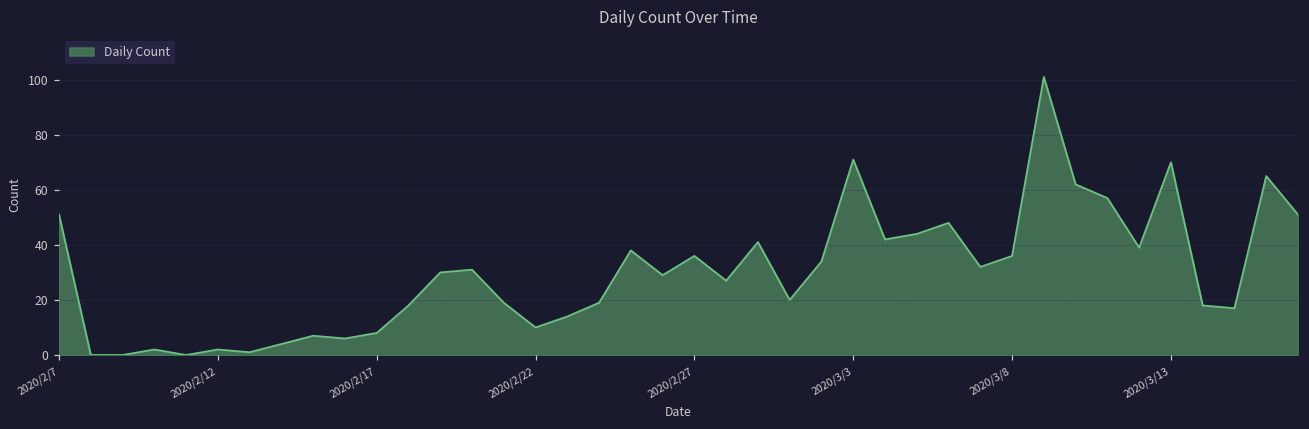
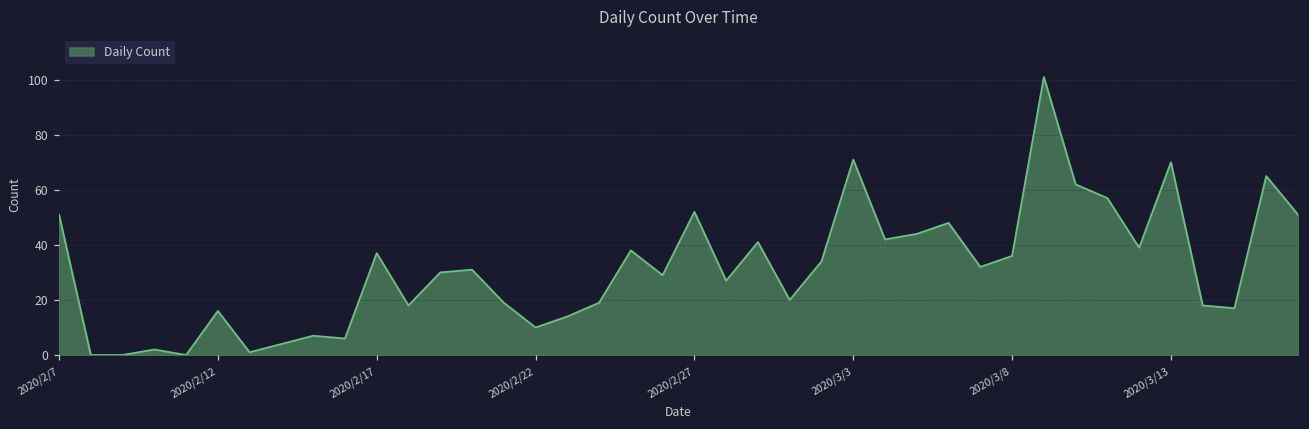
  {
    "2020/2/7": 51,
-   "2020/2/12": 2,
-   "2020/2/17": 8,
+   "2020/2/12": 16,
+   "2020/2/17": 37,
    "2020/2/22": 10,
-   "2020/2/27": 36,
+   "2020/2/27": 52,
    "2020/3/3": 71,
    "2020/3/8": 36,
    "2020/3/13": 70
  }
